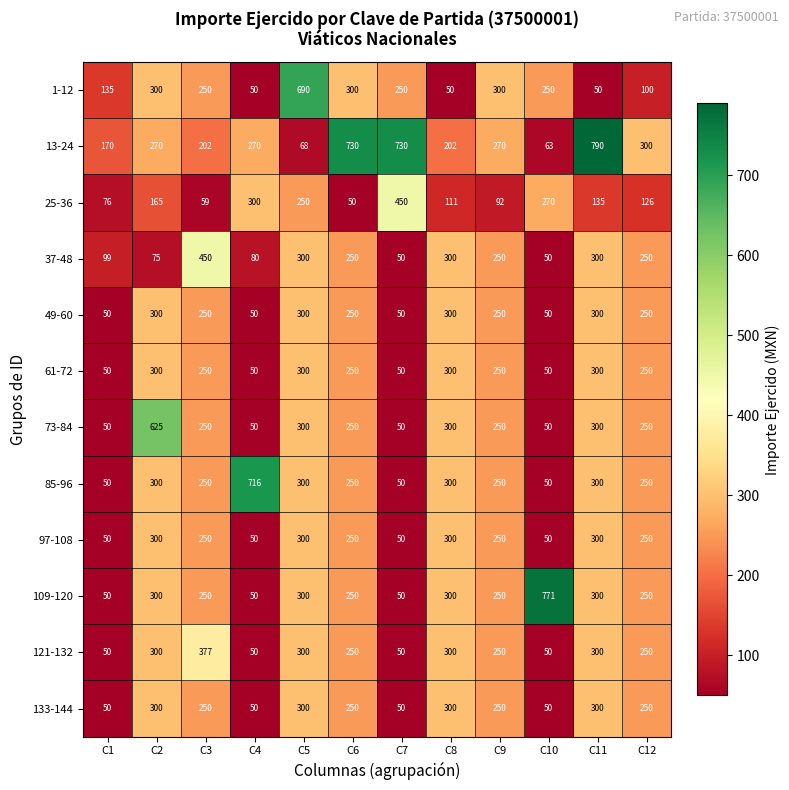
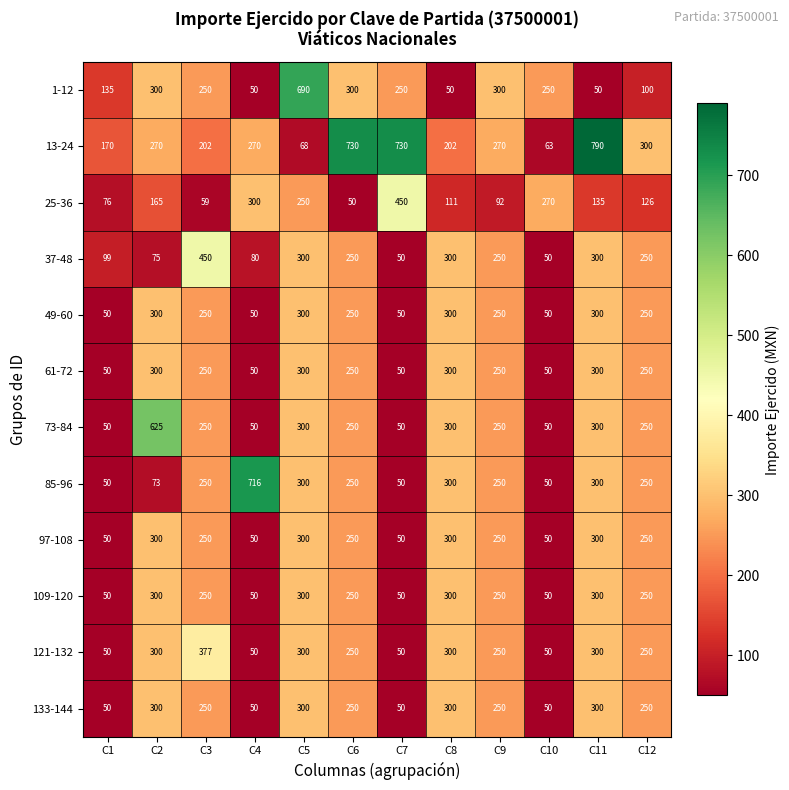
  {
    "1-12": {
      "C1": 135,
      "C2": 300,
      "C3": 250,
      "C4": 50,
      "C5": 690,
      "C6": 300,
      "C7": 250,
      "C8": 50,
      "C9": 300,
      "C10": 250,
      "C11": 50,
      "C12": 100
    },
    "13-24": {
      "C1": 170,
      "C2": 270,
      "C3": 202,
      "C4": 270,
      "C5": 68,
      "C6": 730,
      "C7": 730,
      "C8": 202,
      "C9": 270,
      "C10": 63,
      "C11": 790,
      "C12": 300
    },
    "25-36": {
      "C1": 76,
      "C2": 165,
      "C3": 59,
      "C4": 300,
      "C5": 250,
      "C6": 50,
      "C7": 450,
      "C8": 111,
      "C9": 92,
      "C10": 270,
      "C11": 135,
      "C12": 126
    },
    "37-48": {
      "C1": 99,
      "C2": 75,
      "C3": 450,
      "C4": 80,
      "C5": 300,
      "C6": 250,
      "C7": 50,
      "C8": 300,
      "C9": 250,
      "C10": 50,
      "C11": 300,
      "C12": 250
    },
    "49-60": {
      "C1": 50,
      "C2": 300,
      "C3": 250,
      "C4": 50,
      "C5": 300,
      "C6": 250,
      "C7": 50,
      "C8": 300,
      "C9": 250,
      "C10": 50,
      "C11": 300,
      "C12": 250
    },
    "61-72": {
      "C1": 50,
      "C2": 300,
      "C3": 250,
      "C4": 50,
      "C5": 300,
      "C6": 250,
      "C7": 50,
      "C8": 300,
      "C9": 250,
      "C10": 50,
      "C11": 300,
      "C12": 250
    },
    "73-84": {
      "C1": 50,
      "C2": 625,
      "C3": 250,
      "C4": 50,
      "C5": 300,
      "C6": 250,
      "C7": 50,
      "C8": 300,
      "C9": 250,
      "C10": 50,
      "C11": 300,
      "C12": 250
    },
    "85-96": {
      "C1": 50,
-     "C2": 300,
+     "C2": 73,
      "C3": 250,
      "C4": 716,
      "C5": 300,
      "C6": 250,
      "C7": 50,
      "C8": 300,
      "C9": 250,
      "C10": 50,
      "C11": 300,
      "C12": 250
    },
    "97-108": {
      "C1": 50,
      "C2": 300,
      "C3": 250,
      "C4": 50,
      "C5": 300,
      "C6": 250,
      "C7": 50,
      "C8": 300,
      "C9": 250,
      "C10": 50,
      "C11": 300,
      "C12": 250
    },
    "109-120": {
      "C1": 50,
      "C2": 300,
      "C3": 250,
      "C4": 50,
      "C5": 300,
      "C6": 250,
      "C7": 50,
      "C8": 300,
      "C9": 250,
-     "C10": 771,
+     "C10": 50,
      "C11": 300,
      "C12": 250
    },
    "121-132": {
      "C1": 50,
      "C2": 300,
      "C3": 377,
      "C4": 50,
      "C5": 300,
      "C6": 250,
      "C7": 50,
      "C8": 300,
      "C9": 250,
      "C10": 50,
      "C11": 300,
      "C12": 250
    },
    "133-144": {
      "C1": 50,
      "C2": 300,
      "C3": 250,
      "C4": 50,
      "C5": 300,
      "C6": 250,
      "C7": 50,
      "C8": 300,
      "C9": 250,
      "C10": 50,
      "C11": 300,
      "C12": 250
    }
  }
